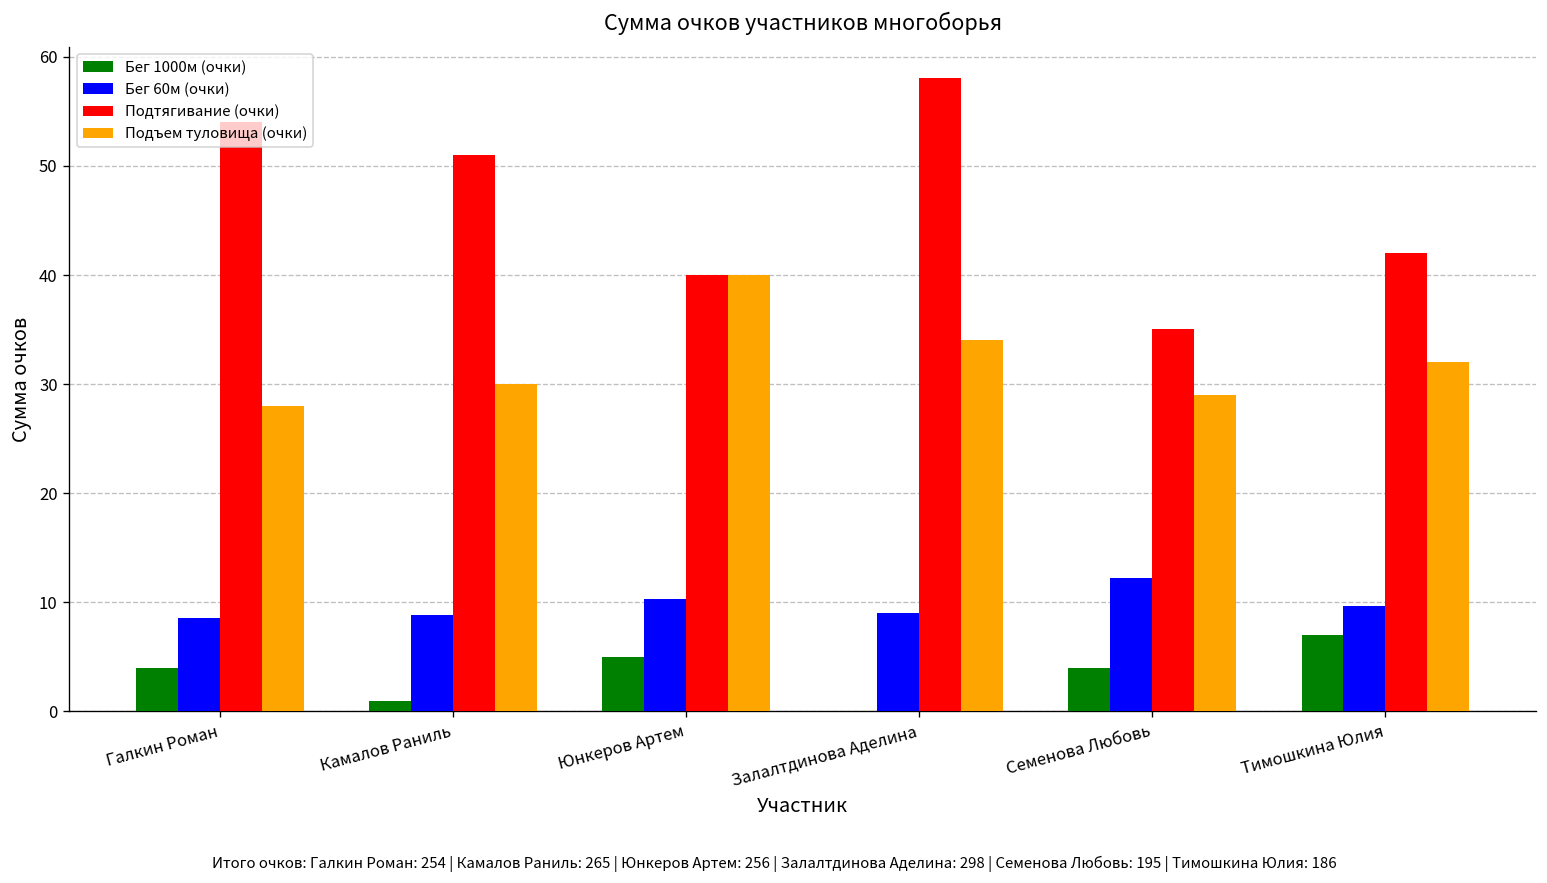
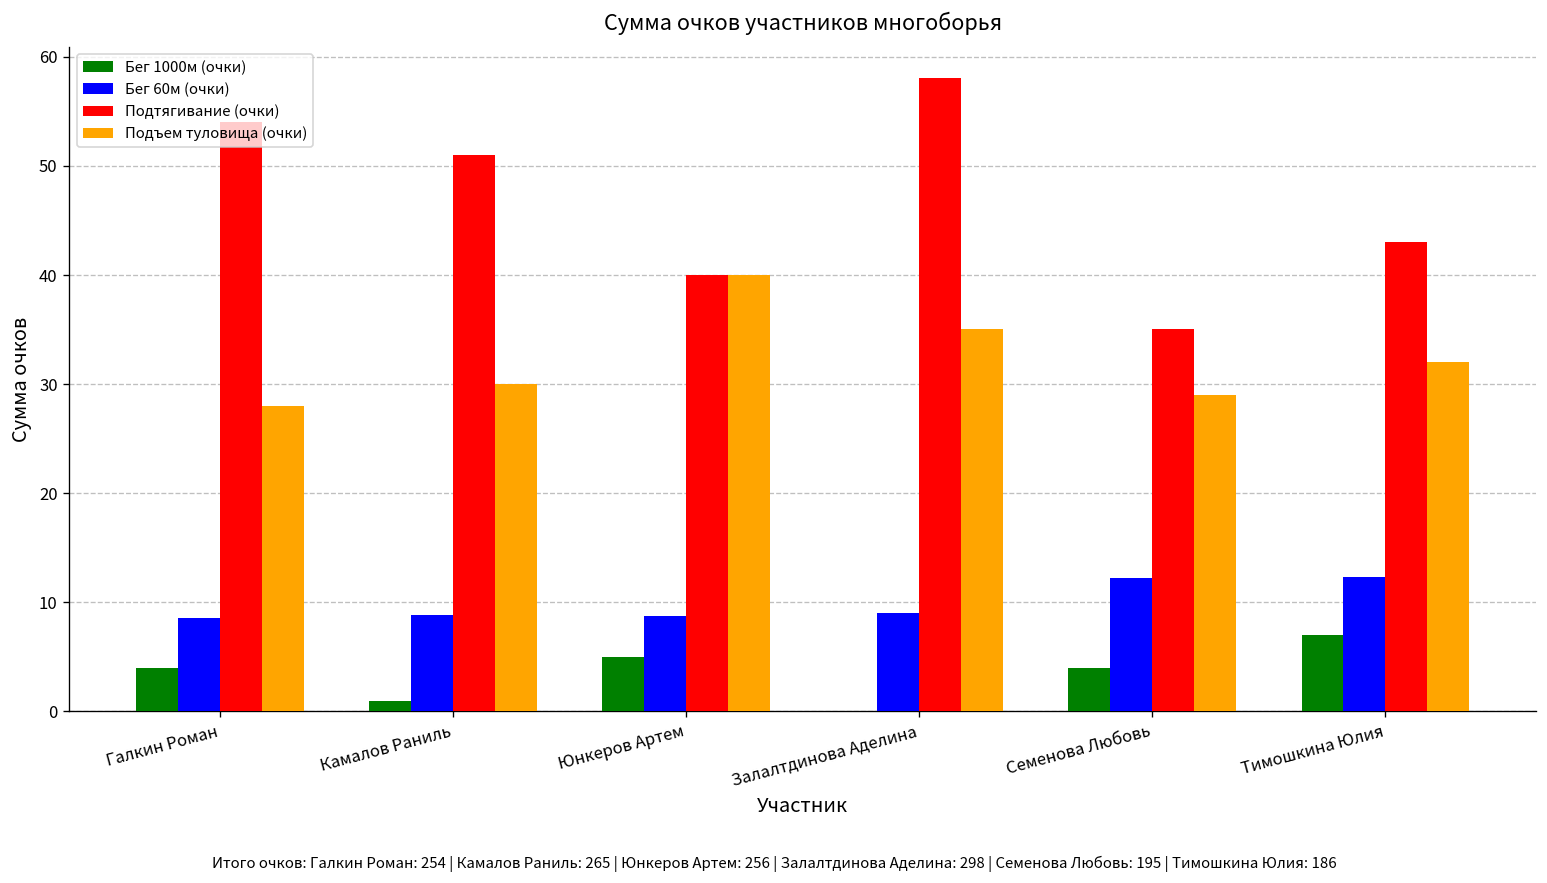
  {
    "Бег 1000м (очки)": {
      "Галкин Роман": 4,
      "Камалов Раниль": 1,
      "Юнкеров Артем": 5,
      "Залалтдинова Аделина": 0,
      "Семенова Любовь": 4,
      "Тимошкина Юлия": 7
    },
    "Бег 60м (очки)": {
      "Галкин Роман": 9,
      "Камалов Раниль": 9,
-     "Юнкеров Артем": 10,
+     "Юнкеров Артем": 9,
      "Залалтдинова Аделина": 9,
      "Семенова Любовь": 12,
-     "Тимошкина Юлия": 10
+     "Тимошкина Юлия": 12
    },
    "Подтягивание (очки)": {
      "Камалов Раниль": 51,
      "Юнкеров Артем": 40,
      "Залалтдинова Аделина": 58,
      "Семенова Любовь": 35,
-     "Тимошкина Юлия": 42
+     "Тимошкина Юлия": 43
    },
    "Подъем туловища (очки)": {
      "Галкин Роман": 28,
      "Камалов Раниль": 30,
      "Юнкеров Артем": 40,
-     "Залалтдинова Аделина": 34,
+     "Залалтдинова Аделина": 35,
      "Семенова Любовь": 29,
      "Тимошкина Юлия": 32
    }
  }
